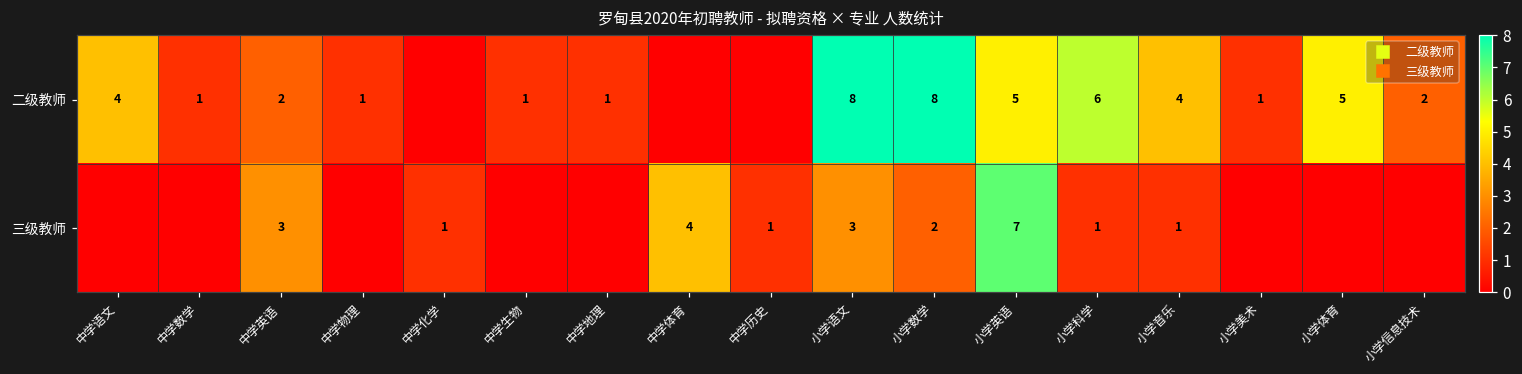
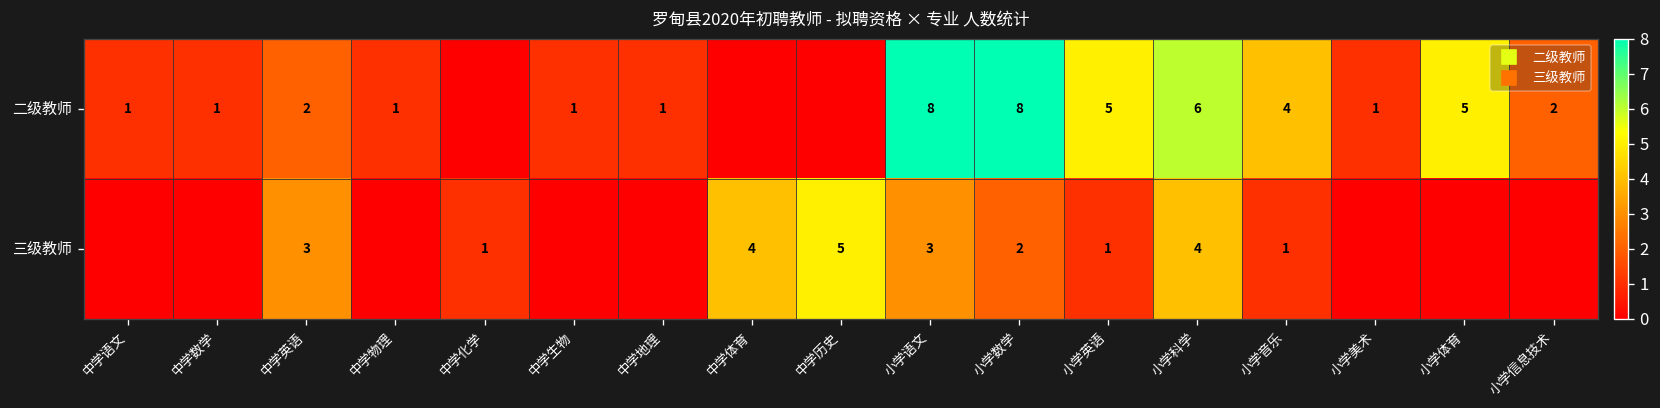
  {
    "二级教师": {
-     "中学语文": 4,
+     "中学语文": 1,
      "中学数学": 1,
      "中学英语": 2,
      "中学物理": 1,
      "中学生物": 1,
      "中学地理": 1,
      "小学语文": 8,
      "小学数学": 8,
      "小学英语": 5,
      "小学科学": 6,
      "小学音乐": 4,
      "小学美术": 1,
      "小学体育": 5,
      "小学信息技术": 2
    },
    "三级教师": {
      "中学英语": 3,
      "中学化学": 1,
      "中学体育": 4,
-     "中学历史": 1,
+     "中学历史": 5,
      "小学语文": 3,
      "小学数学": 2,
-     "小学英语": 7,
-     "小学科学": 1,
+     "小学英语": 1,
+     "小学科学": 4,
      "小学音乐": 1
    }
  }
